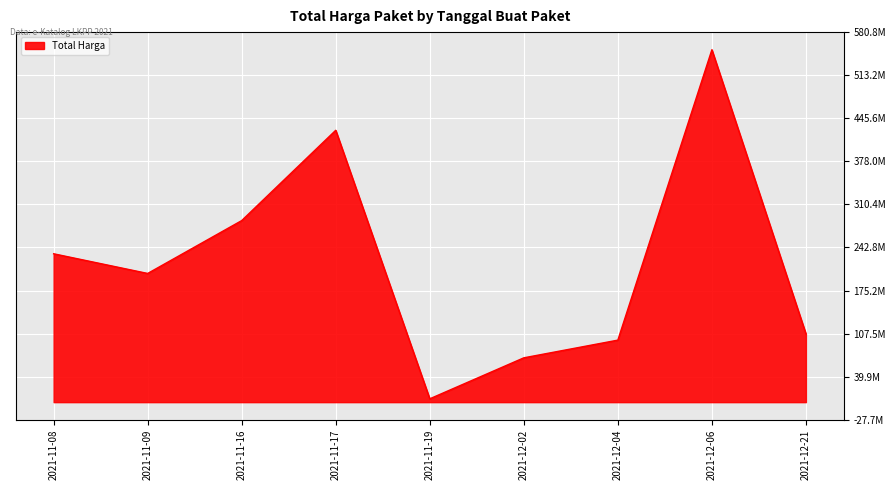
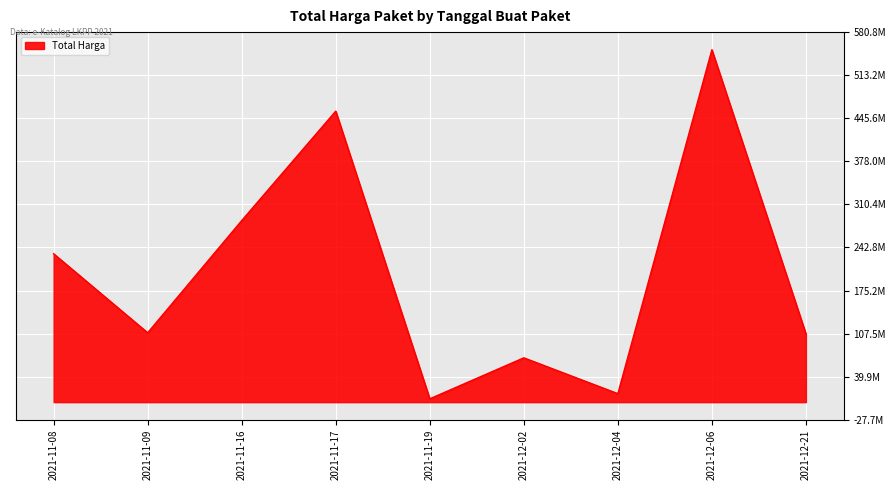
  {
    "2021-11-08": 230000000,
-   "2021-11-09": 200000000,
+   "2021-11-09": 110000000,
    "2021-11-16": 280000000,
-   "2021-11-17": 430000000,
+   "2021-11-17": 460000000,
    "2021-11-19": 10000000,
    "2021-12-02": 70000000,
-   "2021-12-04": 100000000,
+   "2021-12-04": 10000000,
    "2021-12-06": 550000000,
    "2021-12-21": 110000000
  }
